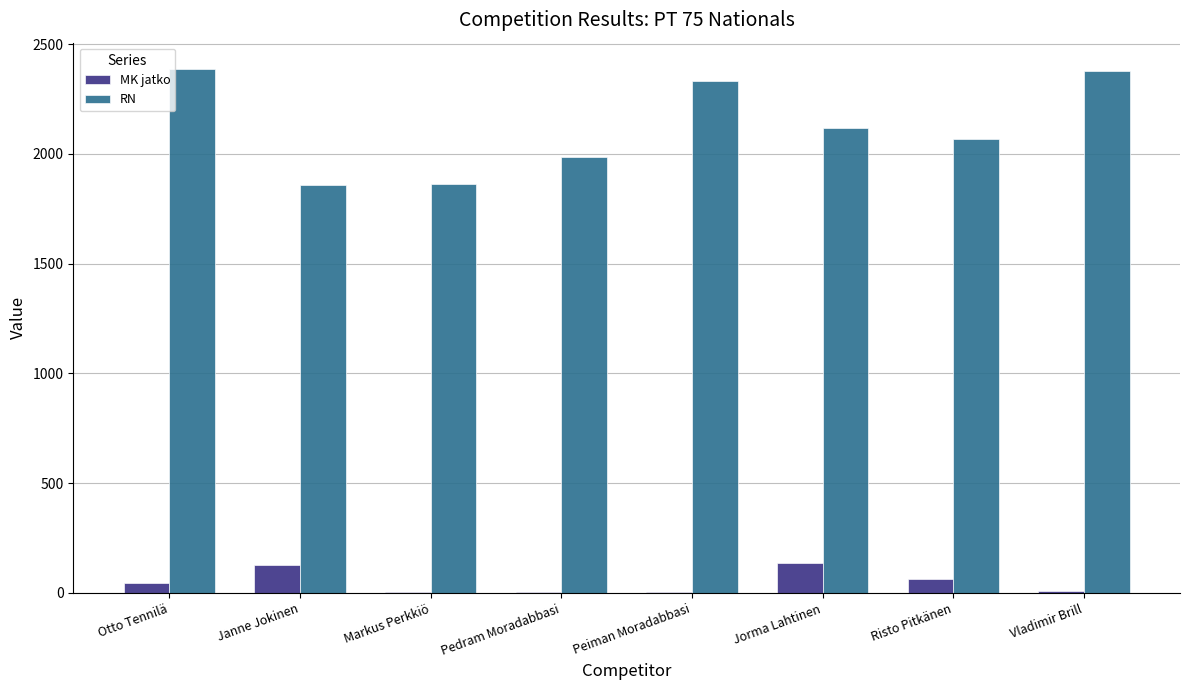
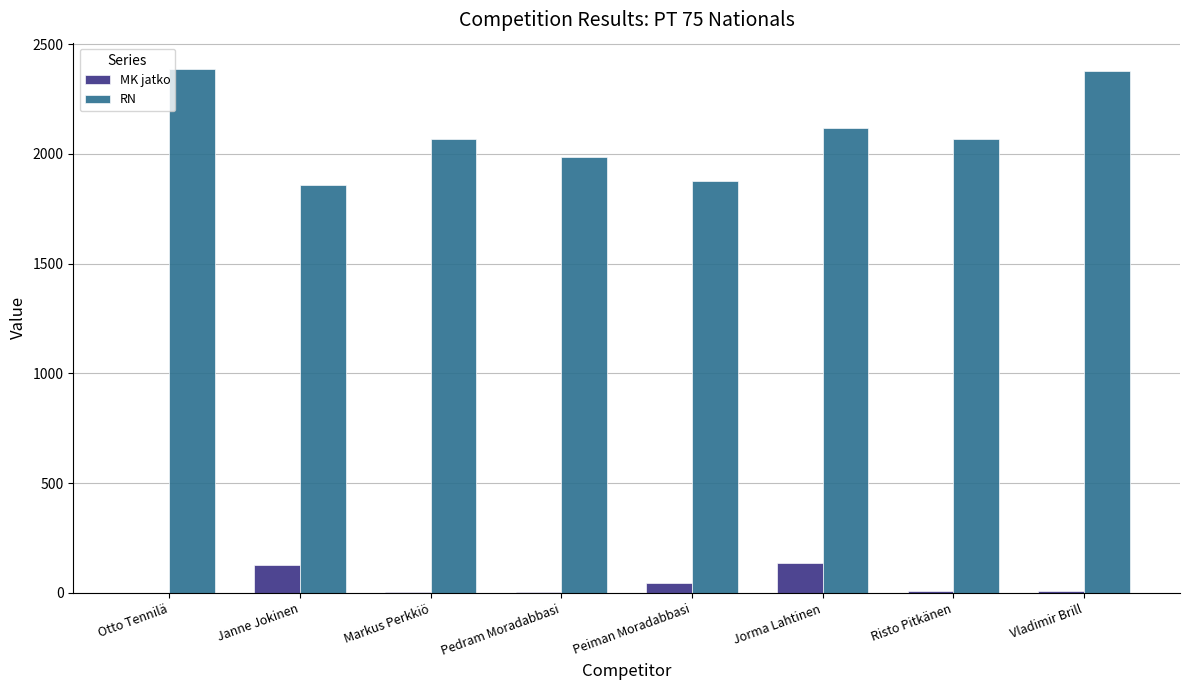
  {
    "MK jatko": {
-     "Otto Tennilä": 40,
+     "Otto Tennilä": 0,
      "Janne Jokinen": 130,
-     "Peiman Moradabbasi": 10,
+     "Peiman Moradabbasi": 40,
      "Jorma Lahtinen": 140,
-     "Risto Pitkänen": 60
+     "Risto Pitkänen": 10
    },
    "RN": {
      "Otto Tennilä": 2390,
      "Janne Jokinen": 1860,
-     "Markus Perkkiö": 1860,
+     "Markus Perkkiö": 2070,
      "Pedram Moradabbasi": 1990,
-     "Peiman Moradabbasi": 2330,
+     "Peiman Moradabbasi": 1880,
      "Jorma Lahtinen": 2120,
      "Risto Pitkänen": 2070,
      "Vladimir Brill": 2380
    }
  }
